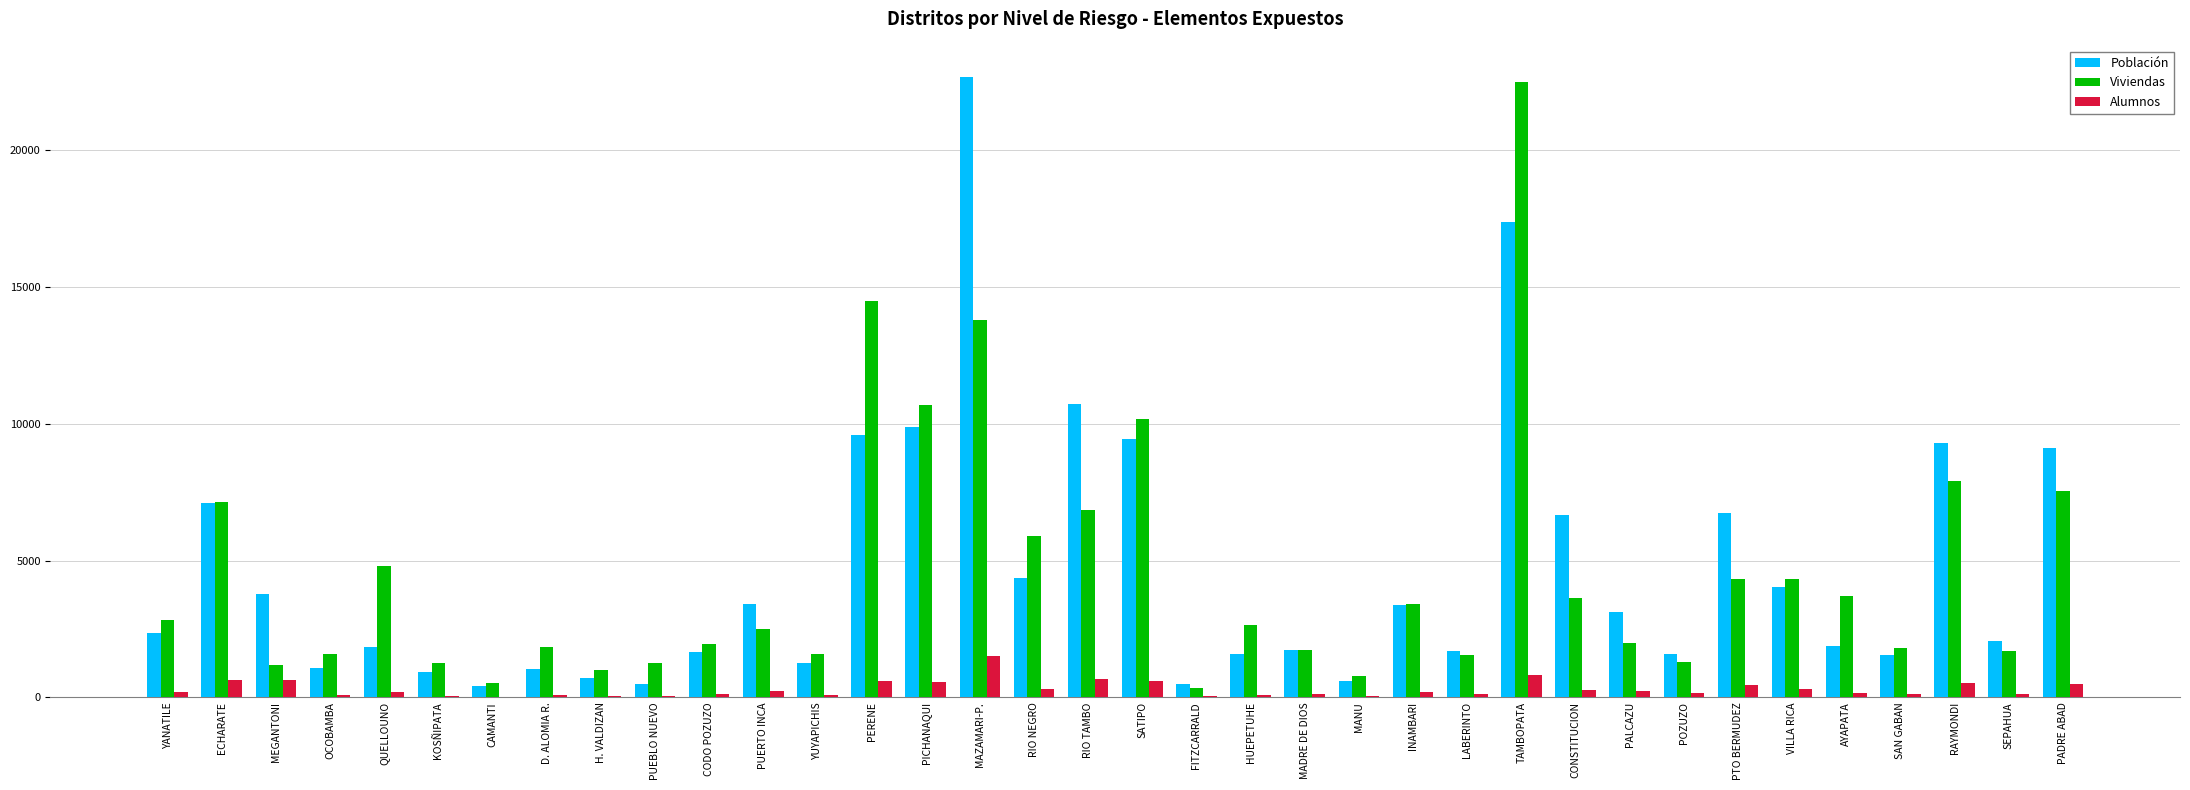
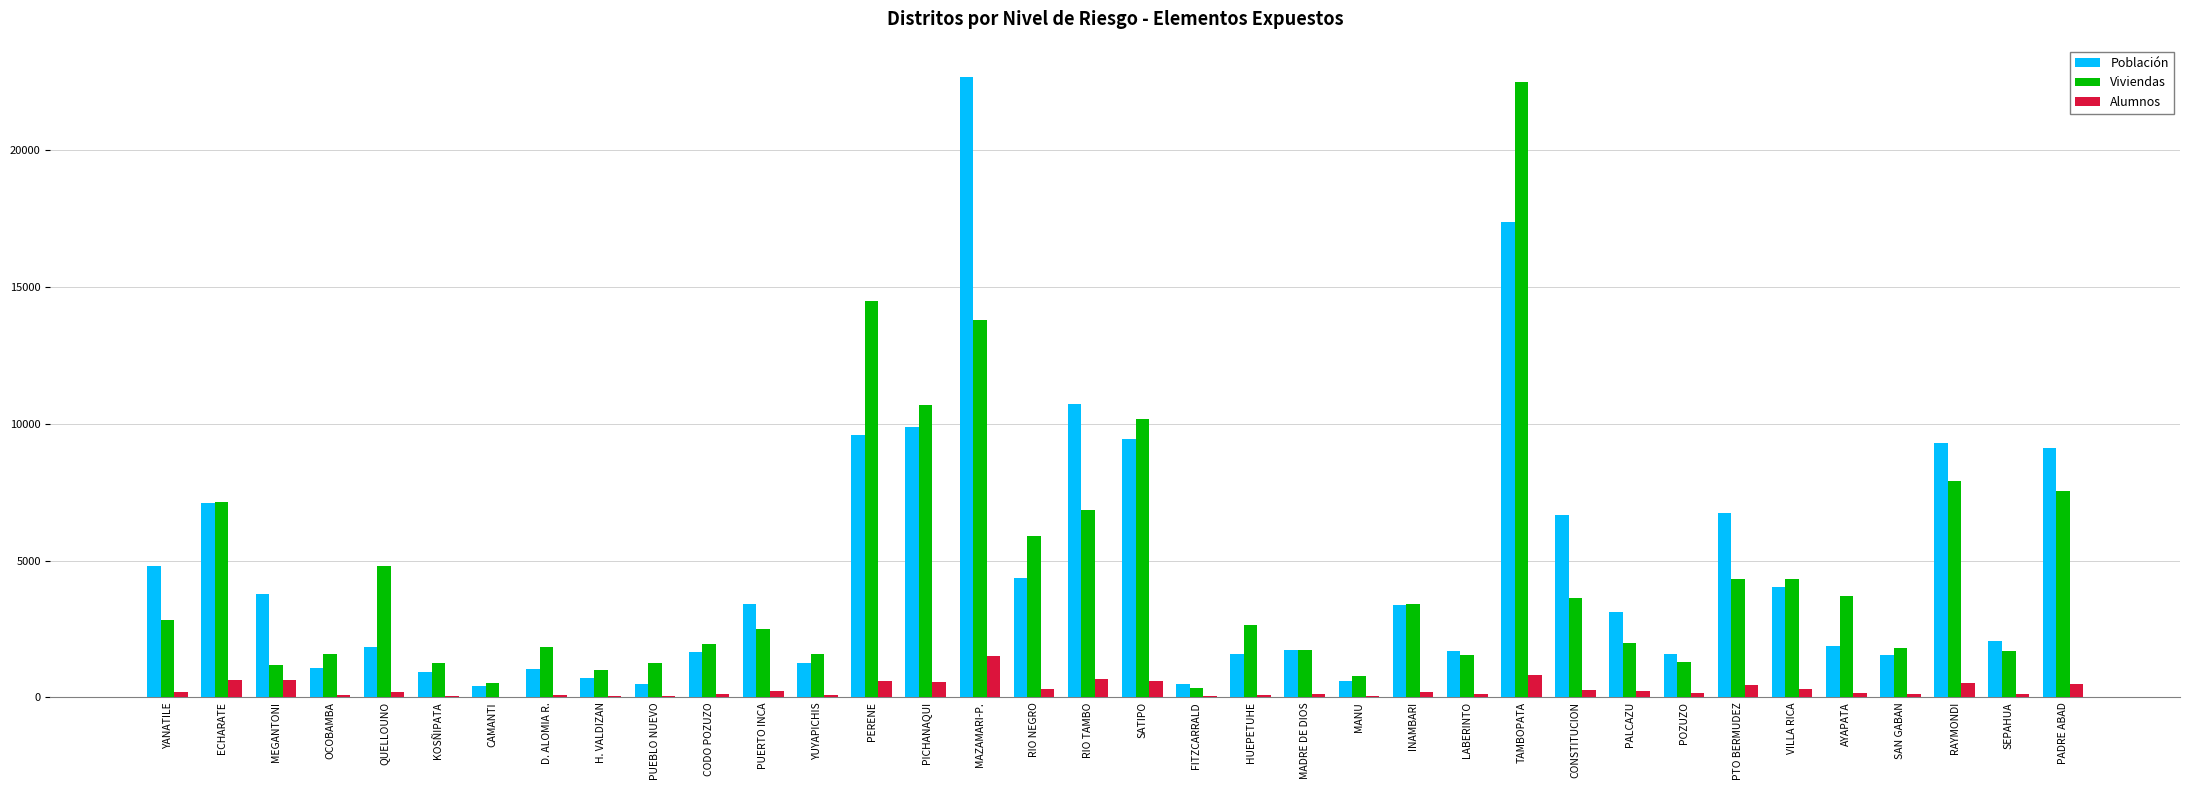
  {
    "Población": {
-     "YANATILE": 2300,
+     "YANATILE": 4800,
      "ECHARATE": 7100,
      "MEGANTONI": 3800,
      "OCOBAMBA": 1100,
      "QUELLOUNO": 1800,
      "KOSÑIPATA": 900,
      "CAMANTI": 400,
      "D. ALOMIA R.": 1000,
      "H. VALDIZAN": 700,
      "PUEBLO NUEVO": 500,
      "CODO POZUZO": 1700,
      "PUERTO INCA": 3400,
      "YUYAPICHIS": 1300,
      "PERENE": 9600,
      "PICHANAQUI": 9900,
      "MAZAMARI-P.": 22700,
      "RIO NEGRO": 4400,
      "RIO TAMBO": 10700,
      "SATIPO": 9400,
      "FITZCARRALD": 500,
      "HUEPETUHE": 1600,
      "MADRE DE DIOS": 1700,
      "MANU": 600,
      "INAMBARI": 3400,
      "LABERINTO": 1700,
      "TAMBOPATA": 17400,
      "CONSTITUCION": 6700,
      "PALCAZU": 3100,
      "POZUZO": 1600,
      "PTO BERMUDEZ": 6800,
      "VILLA RICA": 4000,
      "AYAPATA": 1900,
      "SAN GABAN": 1500,
      "RAYMONDI": 9300,
      "SEPAHUA": 2100,
      "PADRE ABAD": 9100
    },
    "Viviendas": {
      "YANATILE": 2800,
      "ECHARATE": 7100,
      "MEGANTONI": 1200,
      "OCOBAMBA": 1600,
      "QUELLOUNO": 4800,
      "KOSÑIPATA": 1200,
      "CAMANTI": 500,
      "D. ALOMIA R.": 1800,
      "H. VALDIZAN": 1000,
      "PUEBLO NUEVO": 1200,
      "CODO POZUZO": 2000,
      "PUERTO INCA": 2500,
      "YUYAPICHIS": 1600,
      "PERENE": 14500,
      "PICHANAQUI": 10700,
      "MAZAMARI-P.": 13800,
      "RIO NEGRO": 5900,
      "RIO TAMBO": 6900,
      "SATIPO": 10200,
      "FITZCARRALD": 300,
      "HUEPETUHE": 2700,
      "MADRE DE DIOS": 1700,
      "MANU": 800,
      "INAMBARI": 3400,
      "LABERINTO": 1500,
      "TAMBOPATA": 22500,
      "CONSTITUCION": 3600,
      "PALCAZU": 2000,
      "POZUZO": 1300,
      "PTO BERMUDEZ": 4300,
      "VILLA RICA": 4300,
      "AYAPATA": 3700,
      "SAN GABAN": 1800,
      "RAYMONDI": 7900,
      "SEPAHUA": 1700,
      "PADRE ABAD": 7500
    },
    "Alumnos": {
      "YANATILE": 200,
      "ECHARATE": 600,
      "MEGANTONI": 600,
      "QUELLOUNO": 200,
      "CODO POZUZO": 100,
      "PUERTO INCA": 200,
      "PERENE": 600,
      "PICHANAQUI": 600,
      "MAZAMARI-P.": 1500,
      "RIO NEGRO": 300,
      "RIO TAMBO": 700,
      "SATIPO": 600,
      "MADRE DE DIOS": 100,
      "INAMBARI": 200,
      "LABERINTO": 100,
      "TAMBOPATA": 800,
      "CONSTITUCION": 300,
      "PALCAZU": 200,
      "POZUZO": 100,
      "PTO BERMUDEZ": 500,
      "VILLA RICA": 300,
      "AYAPATA": 200,
      "SAN GABAN": 100,
      "RAYMONDI": 500,
      "SEPAHUA": 100,
      "PADRE ABAD": 500
    }
  }
